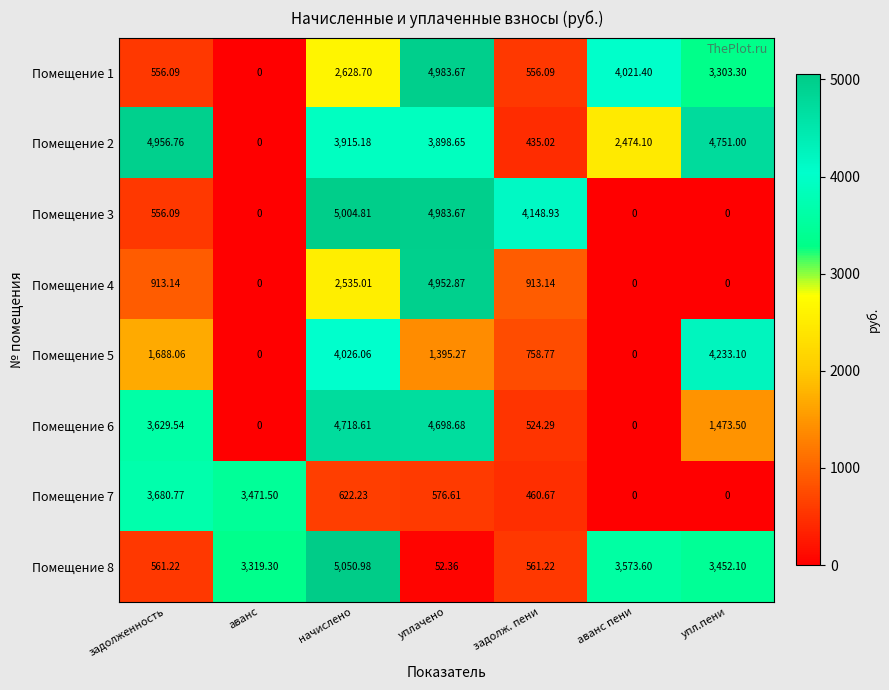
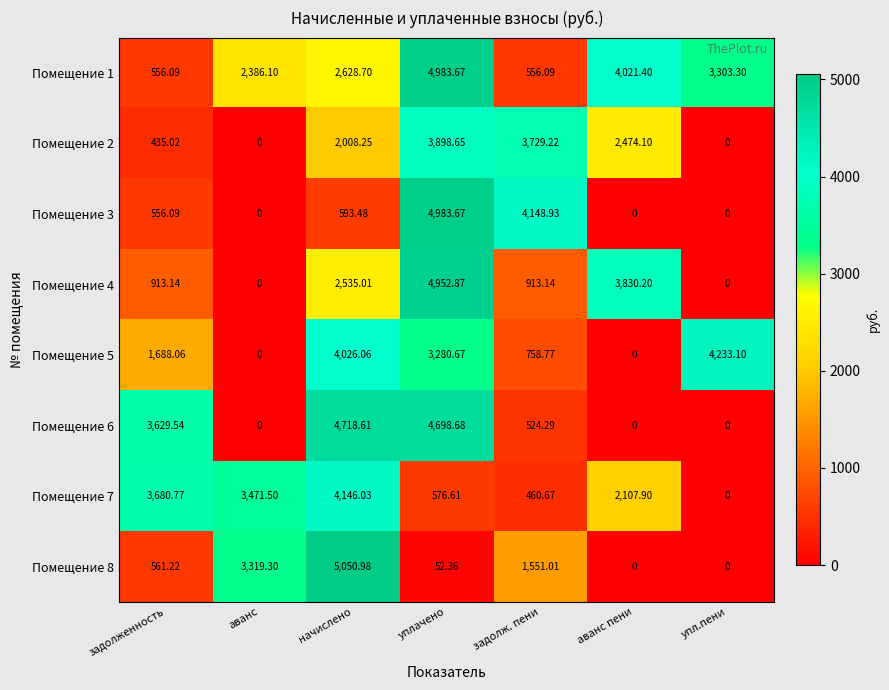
  {
    "Помещение 1": {
      "задолженность": "556.09",
-     "аванс": "0",
+     "аванс": "2,386.10",
      "начислено": "2,628.70",
      "уплачено": "4,983.67",
      "задолж. пени": "556.09",
      "аванс пени": "4,021.40"
    },
    "Помещение 2": {
-     "задолженность": "4,956.76",
+     "задолженность": "435.02",
      "аванс": "0",
-     "начислено": "3,915.18",
+     "начислено": "2,008.25",
      "уплачено": "3,898.65",
-     "задолж. пени": "435.02",
+     "задолж. пени": "3,729.22",
      "аванс пени": "2,474.10",
-     "упл.пени": "4,751.00"
+     "упл.пени": "0"
    },
    "Помещение 3": {
      "задолженность": "556.09",
      "аванс": "0",
-     "начислено": "5,004.81",
+     "начислено": "593.48",
      "уплачено": "4,983.67",
      "задолж. пени": "4,148.93",
      "аванс пени": "0",
      "упл.пени": "0"
    },
    "Помещение 4": {
      "задолженность": "913.14",
      "аванс": "0",
      "начислено": "2,535.01",
      "уплачено": "4,952.87",
      "задолж. пени": "913.14",
-     "аванс пени": "0",
+     "аванс пени": "3,830.20",
      "упл.пени": "0"
    },
    "Помещение 5": {
      "задолженность": "1,688.06",
      "аванс": "0",
      "начислено": "4,026.06",
-     "уплачено": "1,395.27",
+     "уплачено": "3,280.67",
      "задолж. пени": "758.77",
      "аванс пени": "0",
      "упл.пени": "4,233.10"
    },
    "Помещение 6": {
      "задолженность": "3,629.54",
      "аванс": "0",
      "начислено": "4,718.61",
      "уплачено": "4,698.68",
      "задолж. пени": "524.29",
      "аванс пени": "0",
-     "упл.пени": "1,473.50"
+     "упл.пени": "0"
    },
    "Помещение 7": {
      "задолженность": "3,680.77",
      "аванс": "3,471.50",
-     "начислено": "622.23",
+     "начислено": "4,146.03",
      "уплачено": "576.61",
      "задолж. пени": "460.67",
-     "аванс пени": "0",
+     "аванс пени": "2,107.90",
      "упл.пени": "0"
    },
    "Помещение 8": {
      "задолженность": "561.22",
      "аванс": "3,319.30",
      "начислено": "5,050.98",
      "уплачено": "52.36",
-     "задолж. пени": "561.22",
-     "аванс пени": "3,573.60",
-     "упл.пени": "3,452.10"
+     "задолж. пени": "1,551.01",
+     "аванс пени": "0",
+     "упл.пени": "0"
    }
  }
